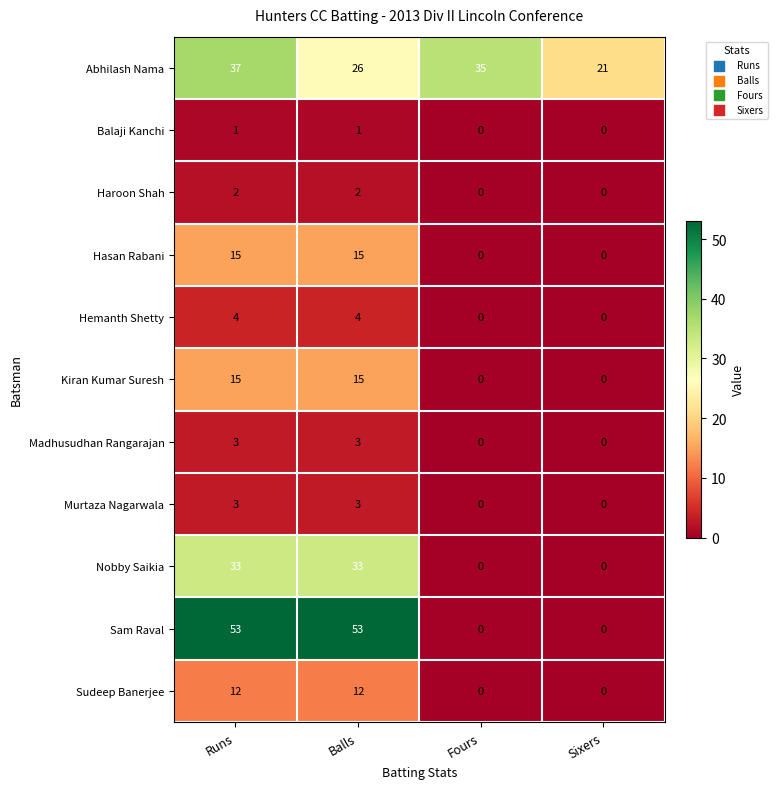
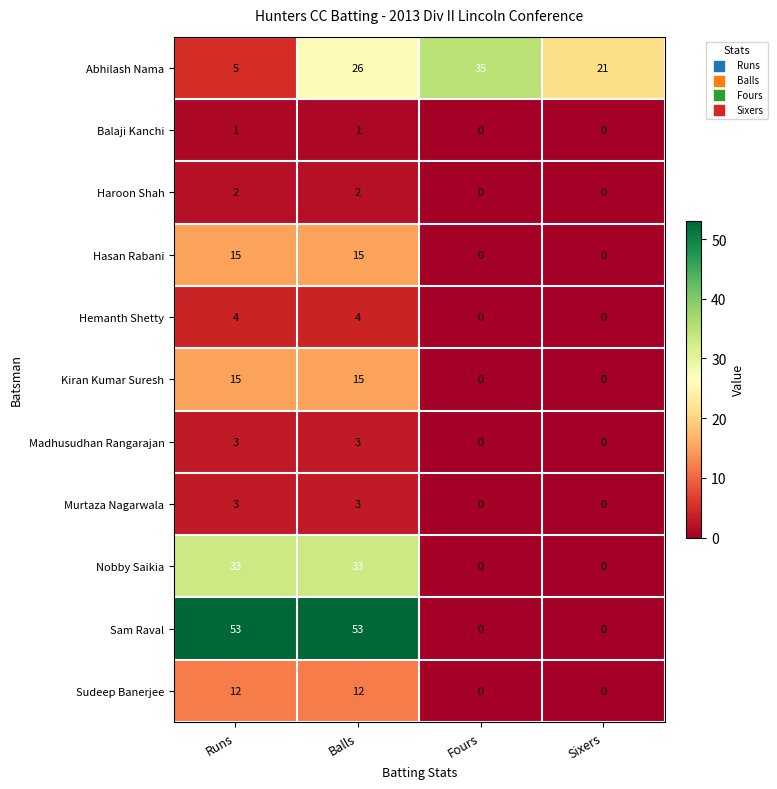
  {
    "Abhilash Nama": {
-     "Runs": 37,
+     "Runs": 5,
      "Balls": 26,
      "Fours": 35,
      "Sixers": 21
    },
    "Balaji Kanchi": {
      "Runs": 1,
      "Balls": 1,
      "Fours": 0,
      "Sixers": 0
    },
    "Haroon Shah": {
      "Runs": 2,
      "Balls": 2,
      "Fours": 0,
      "Sixers": 0
    },
    "Hasan Rabani": {
      "Runs": 15,
      "Balls": 15,
      "Fours": 0,
      "Sixers": 0
    },
    "Hemanth Shetty": {
      "Runs": 4,
      "Balls": 4,
      "Fours": 0,
      "Sixers": 0
    },
    "Kiran Kumar Suresh": {
      "Runs": 15,
      "Balls": 15,
      "Fours": 0,
      "Sixers": 0
    },
    "Madhusudhan Rangarajan": {
      "Runs": 3,
      "Balls": 3,
      "Fours": 0,
      "Sixers": 0
    },
    "Murtaza Nagarwala": {
      "Runs": 3,
      "Balls": 3,
      "Fours": 0,
      "Sixers": 0
    },
    "Nobby Saikia": {
      "Runs": 33,
      "Balls": 33,
      "Fours": 0,
      "Sixers": 0
    },
    "Sam Raval": {
      "Runs": 53,
      "Balls": 53,
      "Fours": 0,
      "Sixers": 0
    },
    "Sudeep Banerjee": {
      "Runs": 12,
      "Balls": 12,
      "Fours": 0,
      "Sixers": 0
    }
  }
